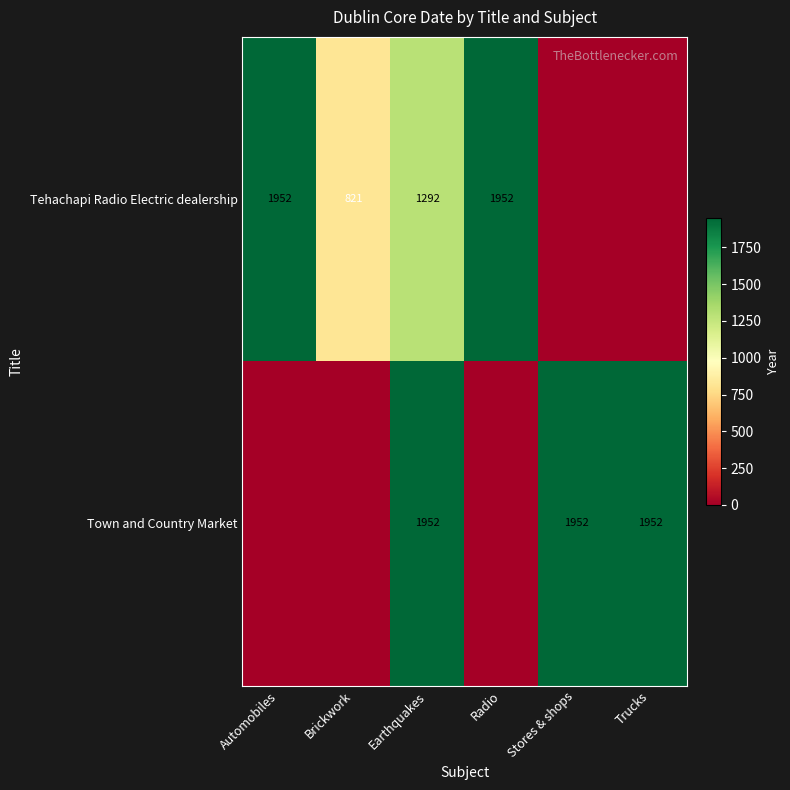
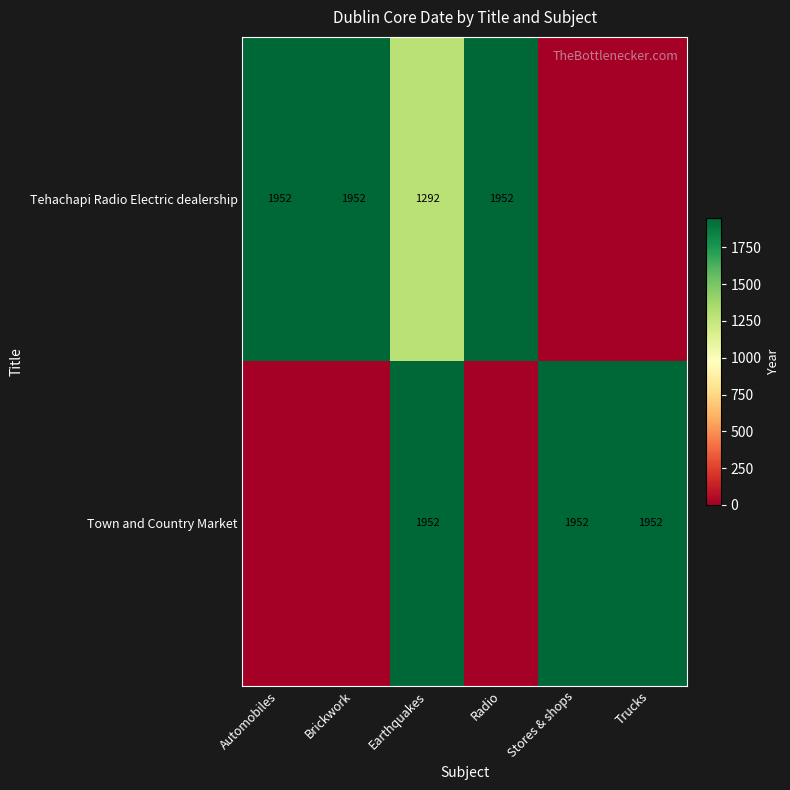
  {
    "Tehachapi Radio Electric dealership": {
      "Automobiles": 1952,
-     "Brickwork": 821,
+     "Brickwork": 1952,
      "Earthquakes": 1292,
      "Radio": 1952
    },
    "Town and Country Market": {
      "Earthquakes": 1952,
      "Stores & shops": 1952,
      "Trucks": 1952
    }
  }
